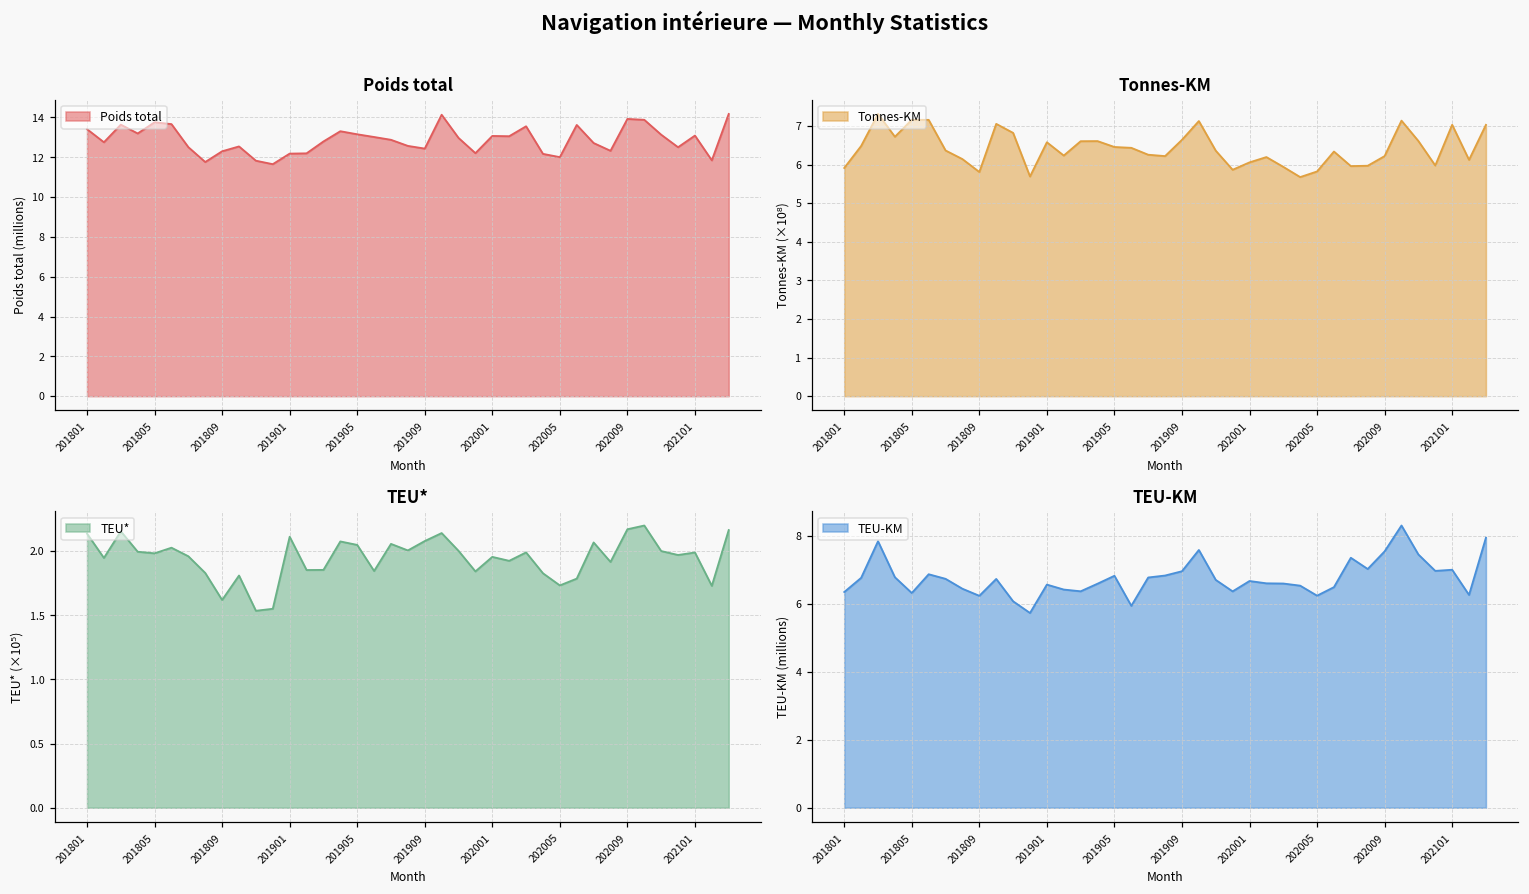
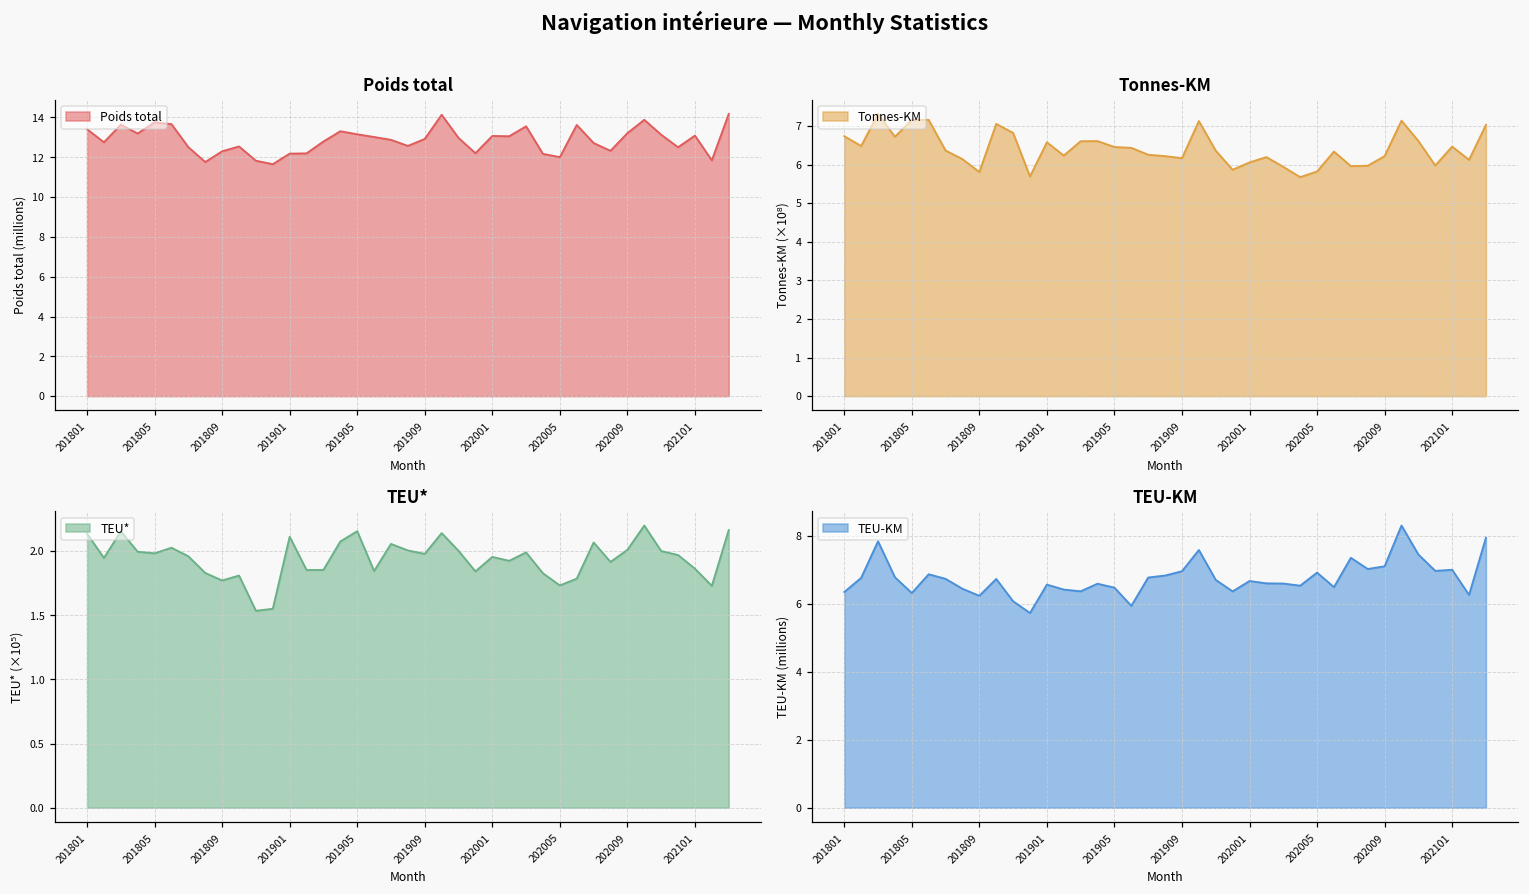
  {
    "Poids total": {
      "201801": 13.4,
      "201809": 12.3,
      "201901": 12.2,
      "201905": 13.2,
-     "201909": 12.4,
+     "201909": 12.9,
      "202001": 13.1,
      "202005": 12.0,
-     "202009": 13.9,
+     "202009": 13.2,
      "202101": 13.1
    },
    "Tonnes-KM": {
-     "201801": 5.9,
+     "201801": 6.7,
      "201809": 5.8,
      "201901": 6.6,
      "201905": 6.5,
-     "201909": 6.6,
+     "201909": 6.2,
      "202001": 6.1,
      "202005": 5.8,
      "202009": 6.2,
-     "202101": 7.0
+     "202101": 6.5
    },
    "TEU*": {
      "201805": 1.98,
-     "201809": 1.62,
+     "201809": 1.77,
      "201901": 2.11,
-     "201905": 2.05,
-     "201909": 2.08,
+     "201905": 2.16,
+     "201909": 1.98,
      "202001": 1.96,
      "202005": 1.73,
-     "202009": 2.17,
-     "202101": 1.99
+     "202009": 2.01,
+     "202101": 1.86
    },
    "TEU-KM": {
      "201801": 6.3,
      "201805": 6.3,
      "201809": 6.2,
      "201901": 6.6,
-     "201905": 6.8,
+     "201905": 6.5,
      "201909": 7.0,
      "202001": 6.7,
-     "202005": 6.2,
-     "202009": 7.5,
+     "202005": 6.9,
+     "202009": 7.1,
      "202101": 7.0
    }
  }
